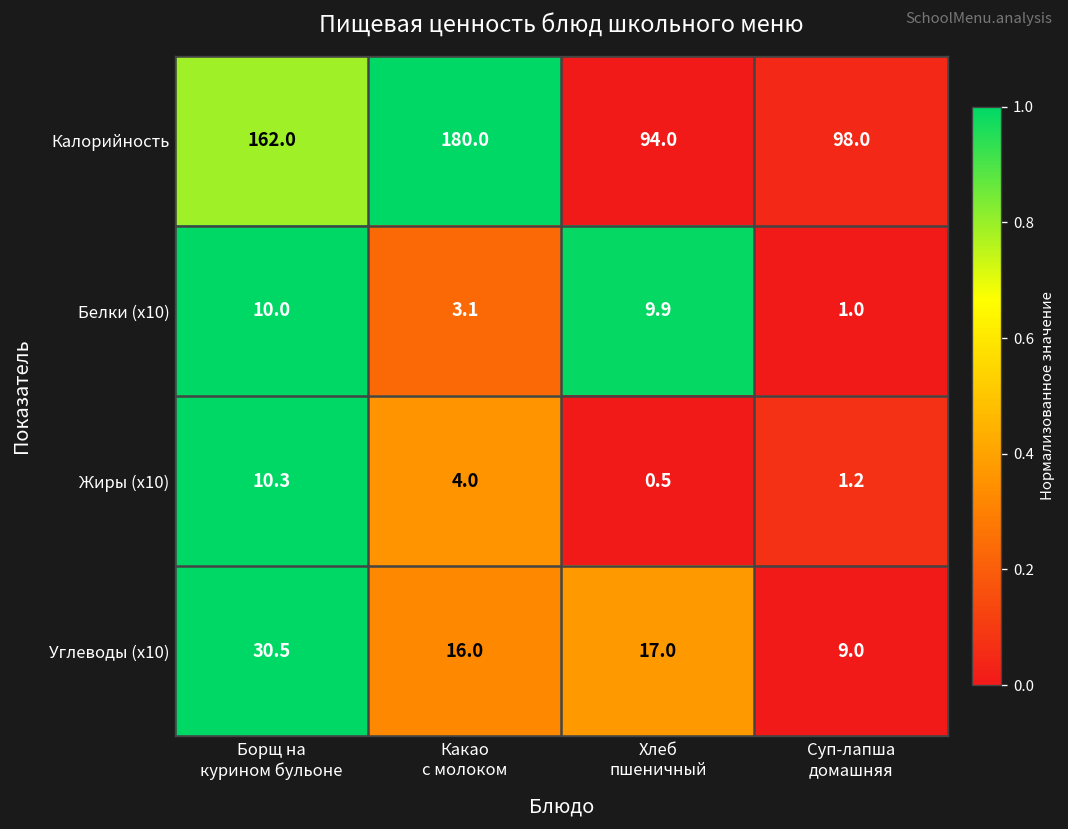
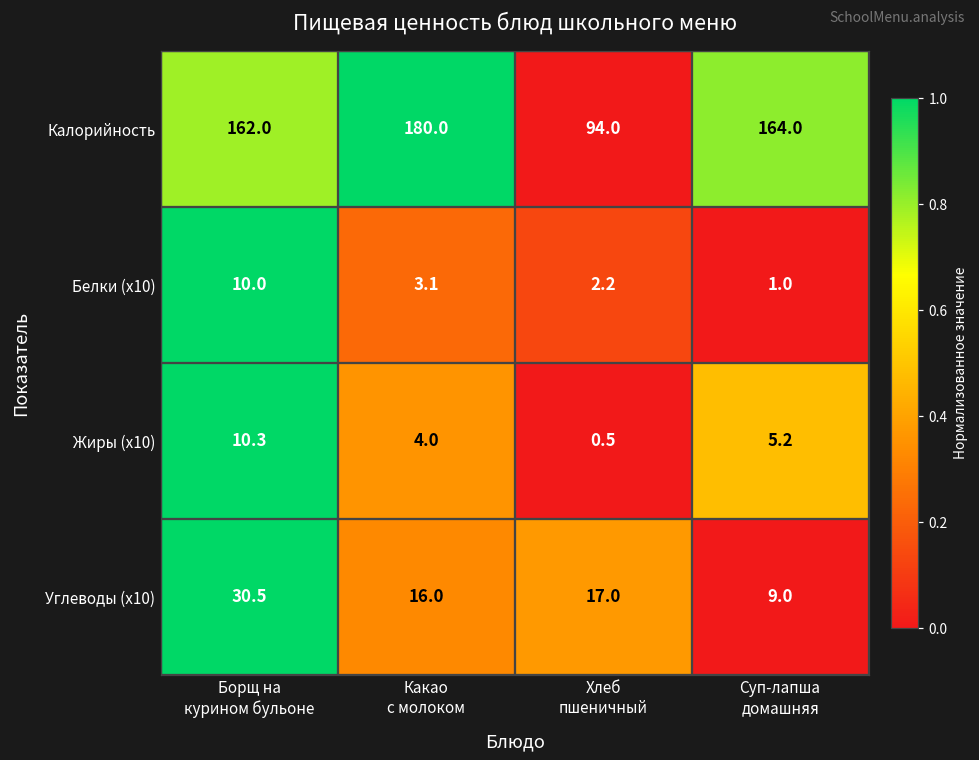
  {
    "Калорийность": {
      "Борщ на курином бульоне": 162.0,
      "Какао с молоком": 180.0,
      "Хлеб пшеничный": 94.0,
-     "Суп-лапша домашняя": 98.0
+     "Суп-лапша домашняя": 164.0
    },
    "Белки (x10)": {
      "Борщ на курином бульоне": 10.0,
      "Какао с молоком": 3.1,
-     "Хлеб пшеничный": 9.9,
+     "Хлеб пшеничный": 2.2,
      "Суп-лапша домашняя": 1.0
    },
    "Жиры (x10)": {
      "Борщ на курином бульоне": 10.3,
      "Какао с молоком": 4.0,
      "Хлеб пшеничный": 0.5,
-     "Суп-лапша домашняя": 1.2
+     "Суп-лапша домашняя": 5.2
    },
    "Углеводы (x10)": {
      "Борщ на курином бульоне": 30.5,
      "Какао с молоком": 16.0,
      "Хлеб пшеничный": 17.0,
      "Суп-лапша домашняя": 9.0
    }
  }
